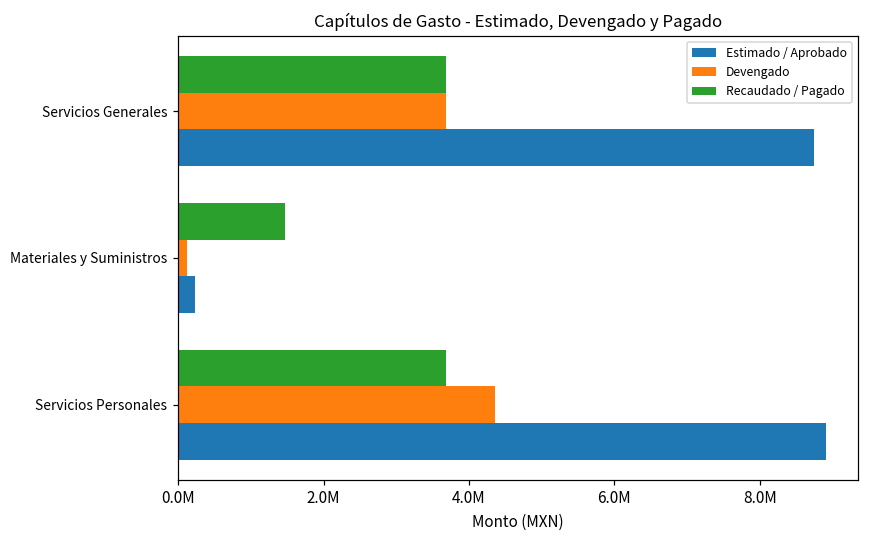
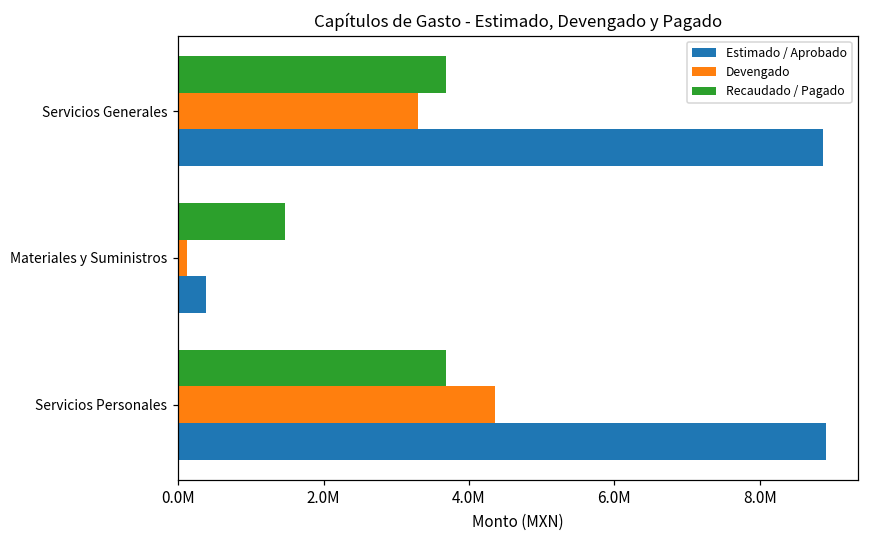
  {
    "Estimado / Aprobado": {
-     "Servicios Generales": 8800000,
-     "Materiales y Suministros": 200000,
+     "Servicios Generales": 8900000,
+     "Materiales y Suministros": 400000,
      "Servicios Personales": 8900000
    },
    "Devengado": {
-     "Servicios Generales": 3700000,
+     "Servicios Generales": 3300000,
      "Materiales y Suministros": 100000,
      "Servicios Personales": 4400000
    },
    "Recaudado / Pagado": {
      "Servicios Generales": 3700000,
      "Materiales y Suministros": 1500000,
      "Servicios Personales": 3700000
    }
  }
